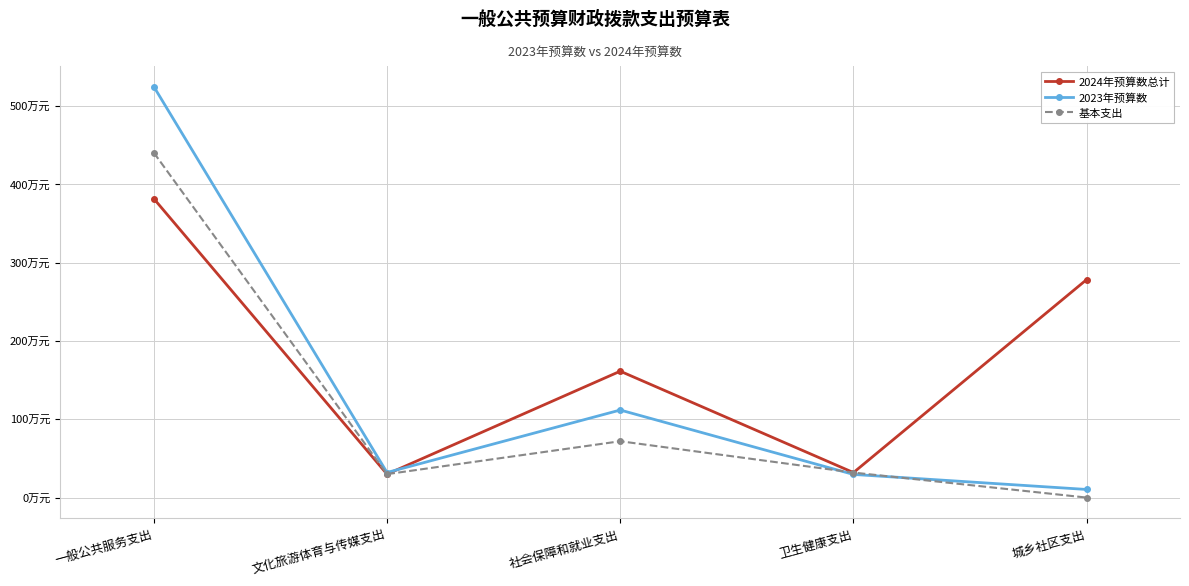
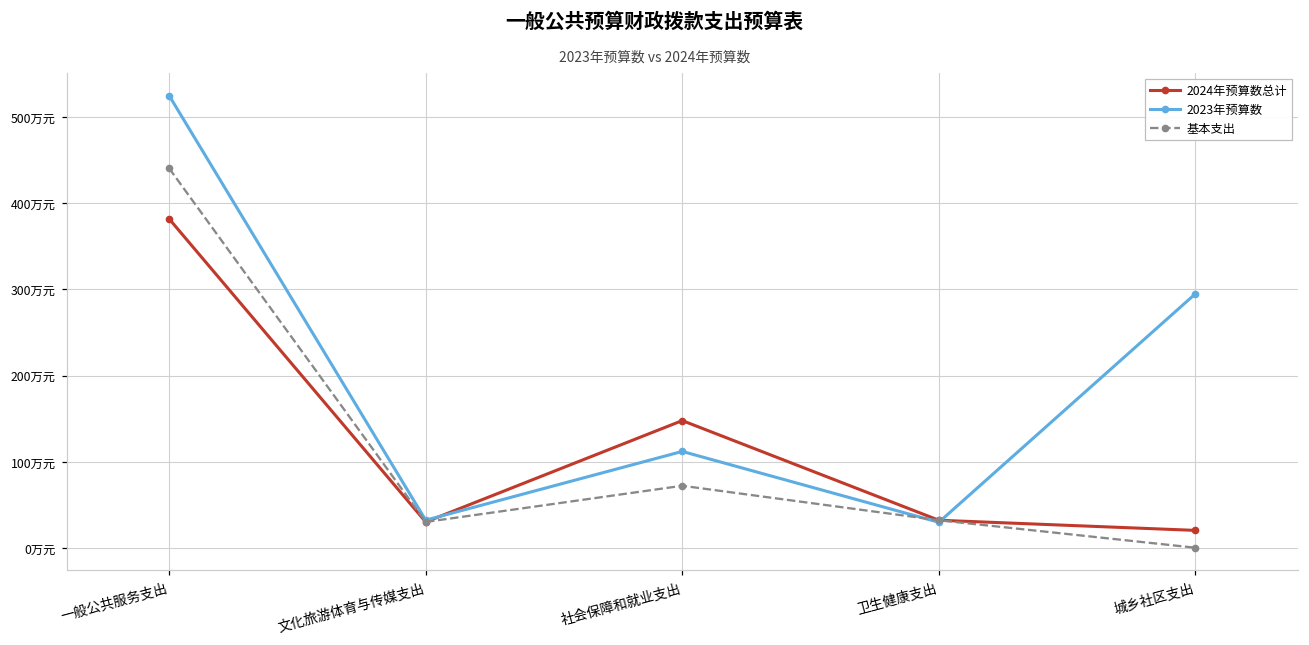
  {
    "2024年预算数总计": {
      "一般公共服务支出": "380万元",
-     "社会保障和就业支出": "160万元",
-     "城乡社区支出": "280万元"
+     "社会保障和就业支出": "150万元",
+     "城乡社区支出": "20万元"
    },
    "2023年预算数": {
      "一般公共服务支出": "530万元",
      "社会保障和就业支出": "110万元",
-     "城乡社区支出": "10万元"
+     "城乡社区支出": "290万元"
    },
    "基本支出": {
      "一般公共服务支出": "440万元",
      "社会保障和就业支出": "70万元",
      "城乡社区支出": "0万元"
    }
  }
